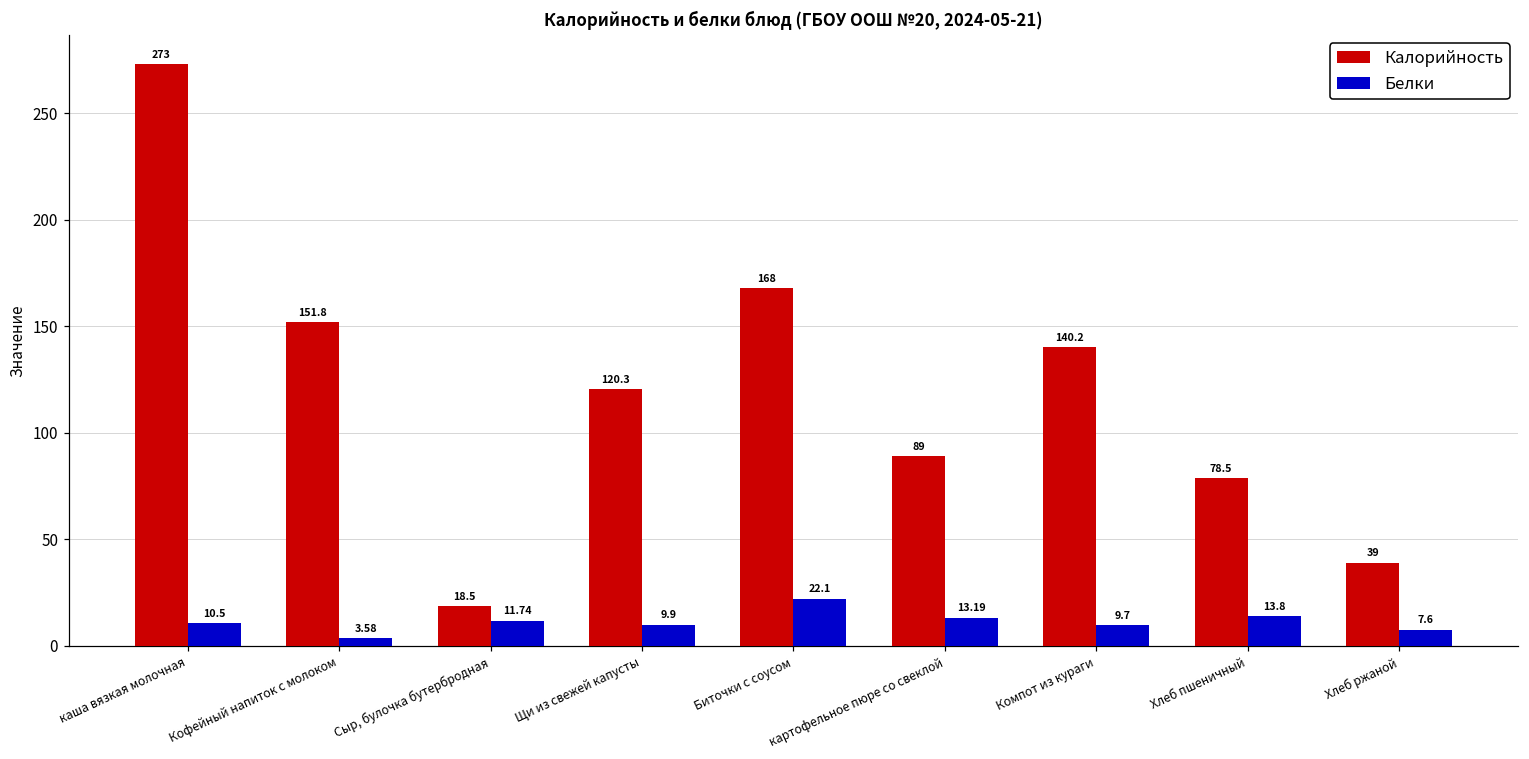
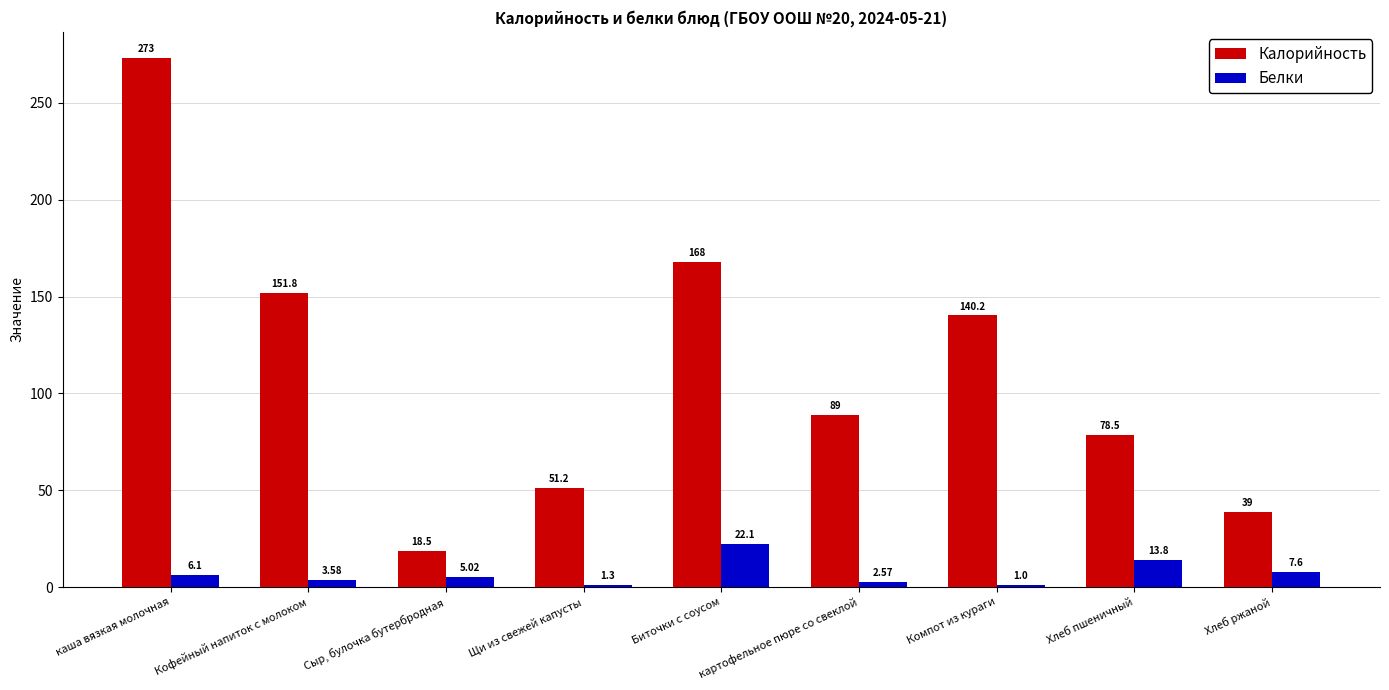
  {
    "Калорийность": {
      "каша вязкая молочная": 273,
      "Кофейный напиток с молоком": 151.8,
      "Сыр, булочка бутербродная": 18.5,
-     "Щи из свежей капусты": 120.3,
+     "Щи из свежей капусты": 51.2,
      "Биточки с соусом": 168,
      "картофельное пюре со свеклой": 89,
      "Компот из кураги": 140.2,
      "Хлеб пшеничный": 78.5,
      "Хлеб ржаной": 39
    },
    "Белки": {
-     "каша вязкая молочная": 10.5,
+     "каша вязкая молочная": 6.1,
      "Кофейный напиток с молоком": 3.58,
-     "Сыр, булочка бутербродная": 11.74,
-     "Щи из свежей капусты": 9.9,
+     "Сыр, булочка бутербродная": 5.02,
+     "Щи из свежей капусты": 1.3,
      "Биточки с соусом": 22.1,
-     "картофельное пюре со свеклой": 13.19,
-     "Компот из кураги": 9.7,
+     "картофельное пюре со свеклой": 2.57,
+     "Компот из кураги": 1.0,
      "Хлеб пшеничный": 13.8,
      "Хлеб ржаной": 7.6
    }
  }
